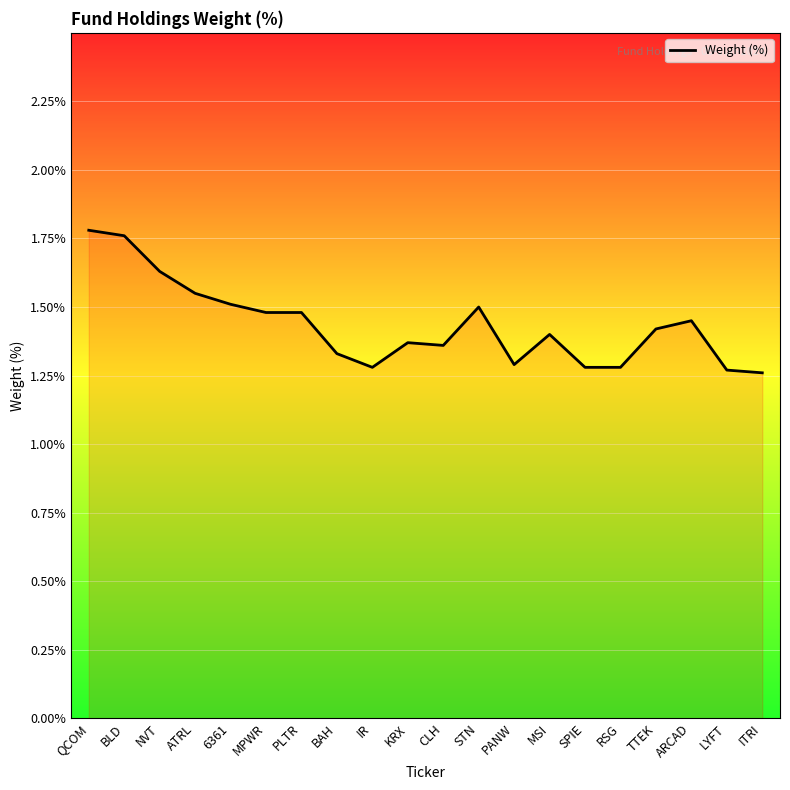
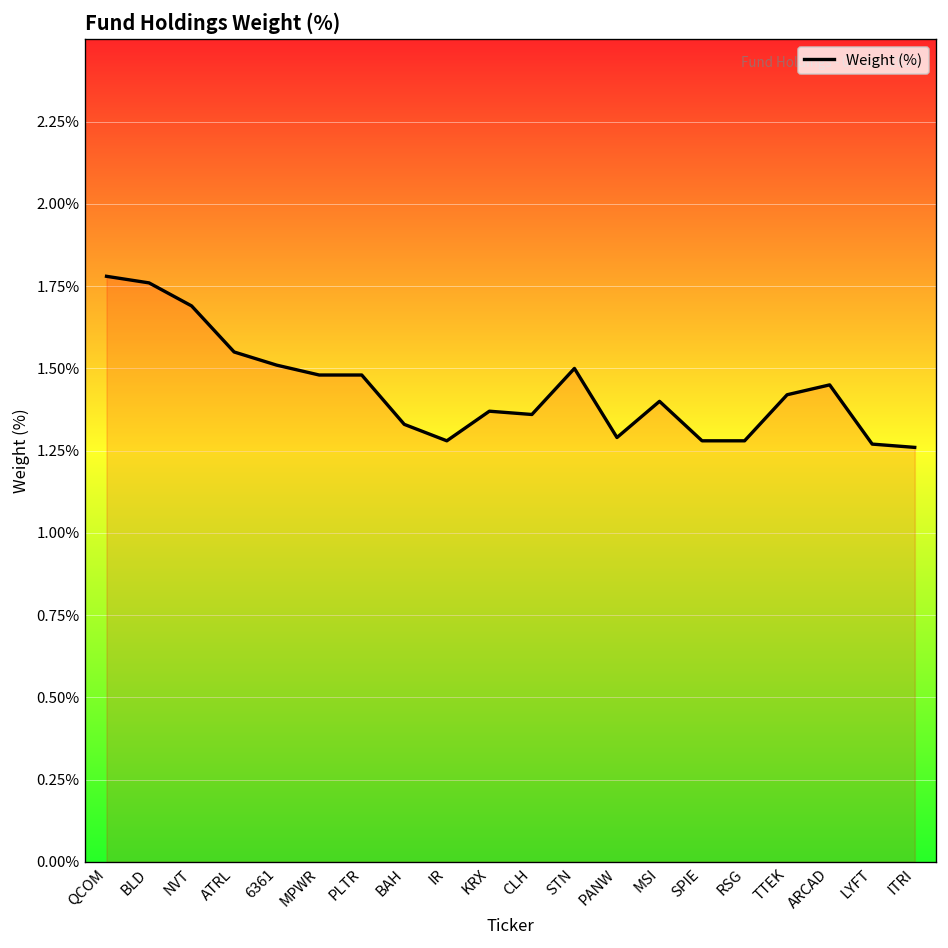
  {
    "QCOM": "1.78%",
    "BLD": "1.76%",
-   "NVT": "1.63%",
+   "NVT": "1.69%",
    "ATRL": "1.55%",
    "6361": "1.51%",
    "MPWR": "1.48%",
    "PLTR": "1.48%",
    "BAH": "1.33%",
    "IR": "1.28%",
    "KRX": "1.37%",
    "CLH": "1.36%",
    "STN": "1.50%",
    "PANW": "1.29%",
    "MSI": "1.40%",
    "SPIE": "1.28%",
    "RSG": "1.28%",
    "TTEK": "1.42%",
    "ARCAD": "1.45%",
    "LYFT": "1.27%",
    "ITRI": "1.26%"
  }
